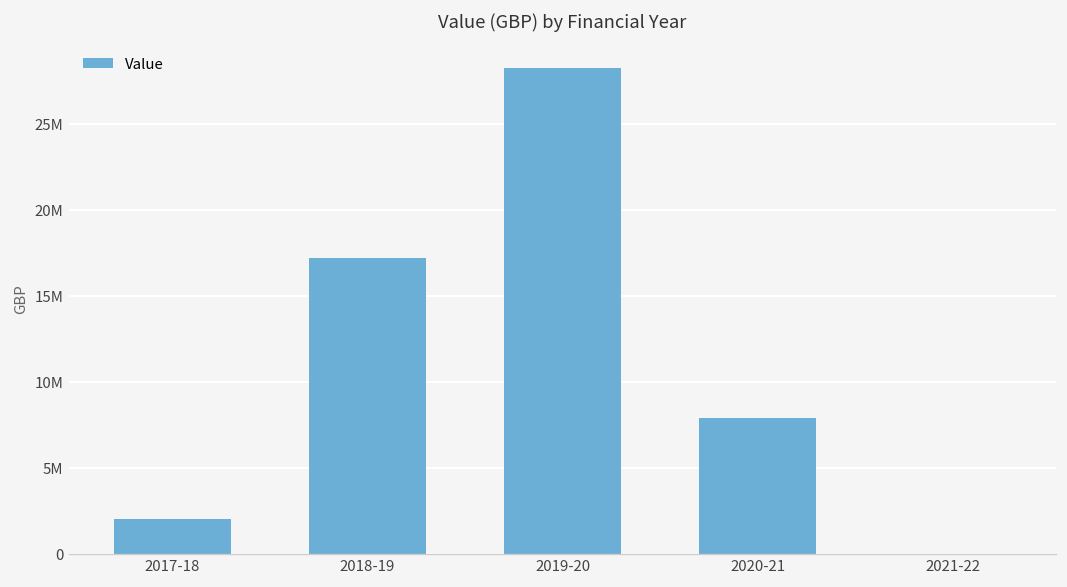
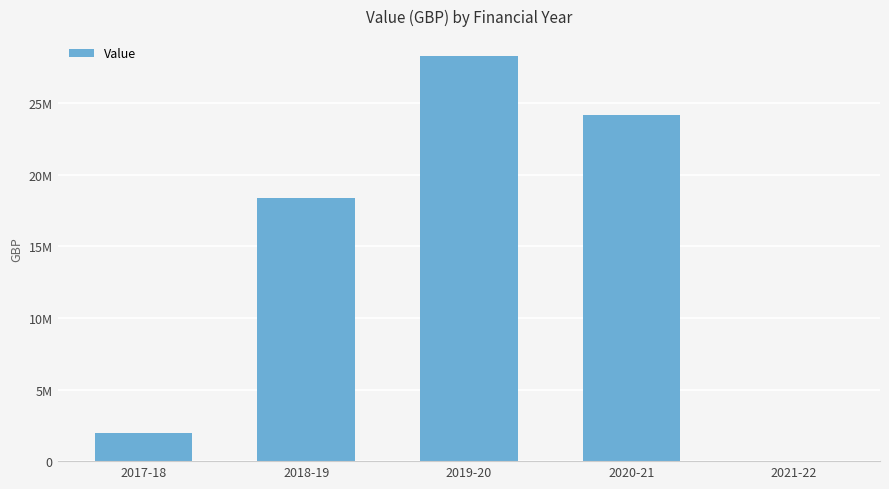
  {
    "2017-18": 2000000,
-   "2018-19": 17200000,
+   "2018-19": 18400000,
    "2019-20": 28300000,
-   "2020-21": 7900000
+   "2020-21": 24200000
  }
